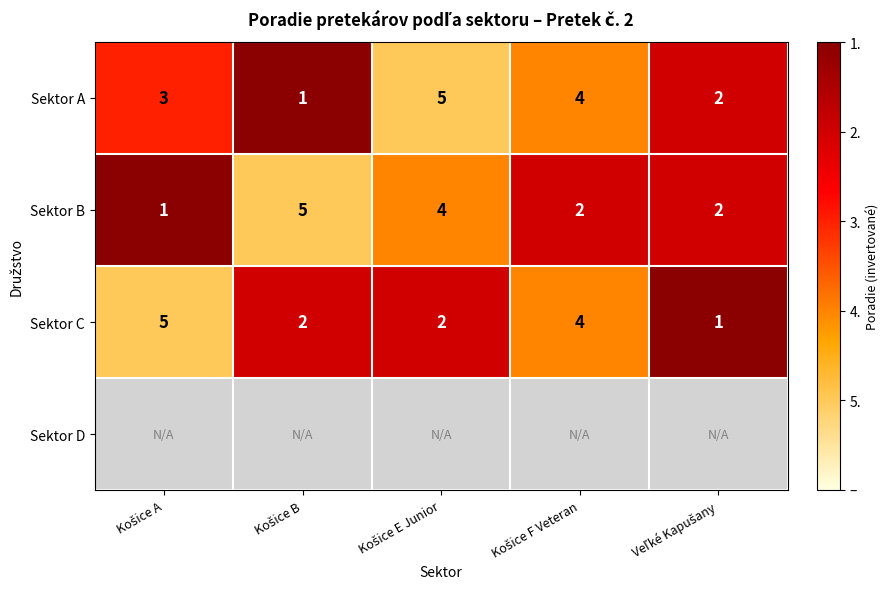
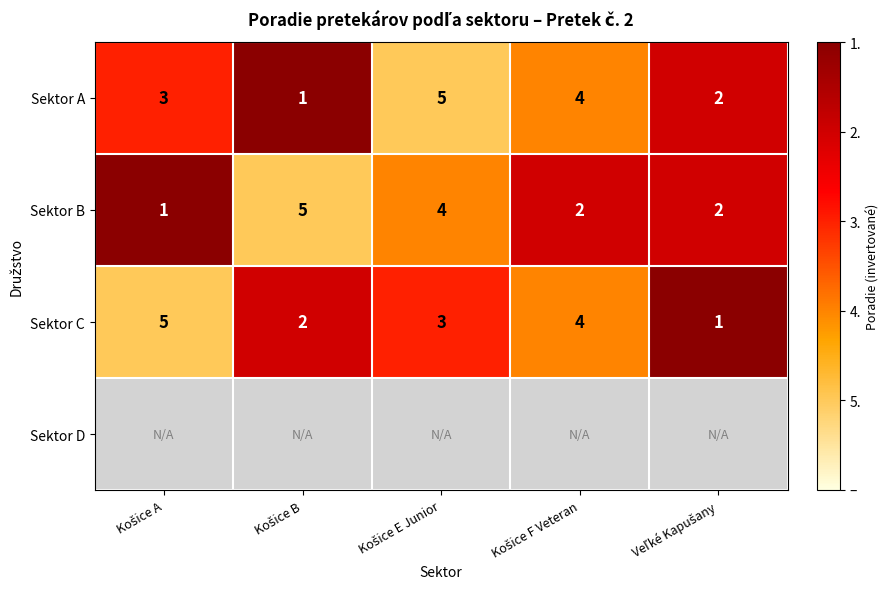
  {
    "Sektor A": {
      "Košice A": 3,
      "Košice B": 1,
      "Košice E Junior": 5,
      "Košice F Veteran": 4,
      "Veľké Kapušany": 2
    },
    "Sektor B": {
      "Košice A": 1,
      "Košice B": 5,
      "Košice E Junior": 4,
      "Košice F Veteran": 2,
      "Veľké Kapušany": 2
    },
    "Sektor C": {
      "Košice A": 5,
      "Košice B": 2,
-     "Košice E Junior": 2,
+     "Košice E Junior": 3,
      "Košice F Veteran": 4,
      "Veľké Kapušany": 1
    }
  }
